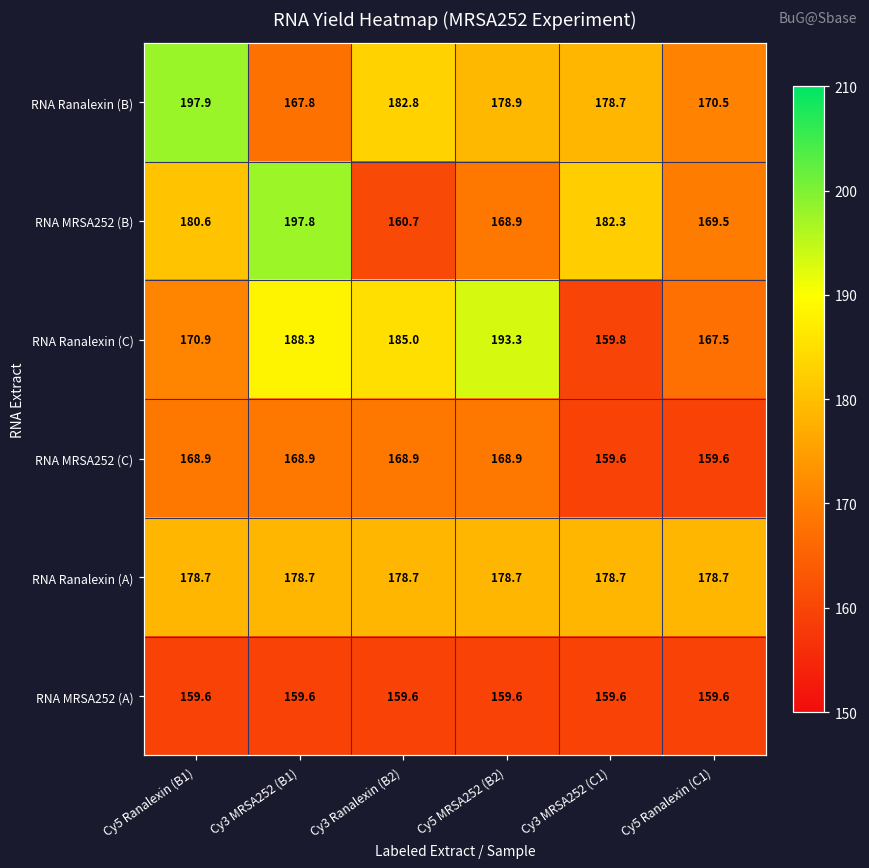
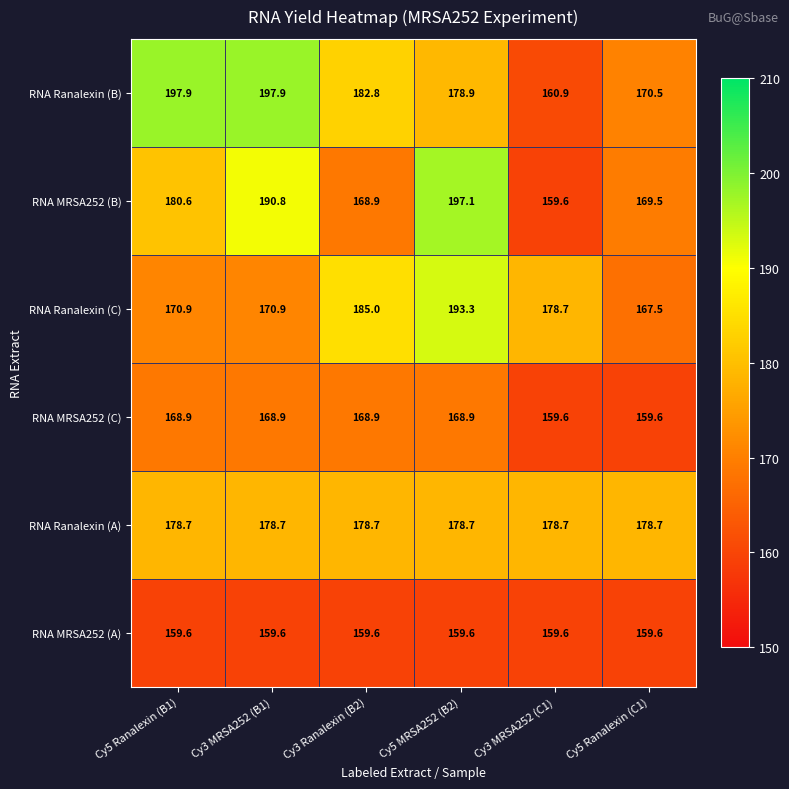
  {
    "RNA Ranalexin (B)": {
      "Cy5 Ranalexin (B1)": 197.9,
-     "Cy3 MRSA252 (B1)": 167.8,
+     "Cy3 MRSA252 (B1)": 197.9,
      "Cy3 Ranalexin (B2)": 182.8,
      "Cy5 MRSA252 (B2)": 178.9,
-     "Cy3 MRSA252 (C1)": 178.7,
+     "Cy3 MRSA252 (C1)": 160.9,
      "Cy5 Ranalexin (C1)": 170.5
    },
    "RNA MRSA252 (B)": {
      "Cy5 Ranalexin (B1)": 180.6,
-     "Cy3 MRSA252 (B1)": 197.8,
-     "Cy3 Ranalexin (B2)": 160.7,
-     "Cy5 MRSA252 (B2)": 168.9,
-     "Cy3 MRSA252 (C1)": 182.3,
+     "Cy3 MRSA252 (B1)": 190.8,
+     "Cy3 Ranalexin (B2)": 168.9,
+     "Cy5 MRSA252 (B2)": 197.1,
+     "Cy3 MRSA252 (C1)": 159.6,
      "Cy5 Ranalexin (C1)": 169.5
    },
    "RNA Ranalexin (C)": {
      "Cy5 Ranalexin (B1)": 170.9,
-     "Cy3 MRSA252 (B1)": 188.3,
+     "Cy3 MRSA252 (B1)": 170.9,
      "Cy3 Ranalexin (B2)": 185.0,
      "Cy5 MRSA252 (B2)": 193.3,
-     "Cy3 MRSA252 (C1)": 159.8,
+     "Cy3 MRSA252 (C1)": 178.7,
      "Cy5 Ranalexin (C1)": 167.5
    },
    "RNA MRSA252 (C)": {
      "Cy5 Ranalexin (B1)": 168.9,
      "Cy3 MRSA252 (B1)": 168.9,
      "Cy3 Ranalexin (B2)": 168.9,
      "Cy5 MRSA252 (B2)": 168.9,
      "Cy3 MRSA252 (C1)": 159.6,
      "Cy5 Ranalexin (C1)": 159.6
    },
    "RNA Ranalexin (A)": {
      "Cy5 Ranalexin (B1)": 178.7,
      "Cy3 MRSA252 (B1)": 178.7,
      "Cy3 Ranalexin (B2)": 178.7,
      "Cy5 MRSA252 (B2)": 178.7,
      "Cy3 MRSA252 (C1)": 178.7,
      "Cy5 Ranalexin (C1)": 178.7
    },
    "RNA MRSA252 (A)": {
      "Cy5 Ranalexin (B1)": 159.6,
      "Cy3 MRSA252 (B1)": 159.6,
      "Cy3 Ranalexin (B2)": 159.6,
      "Cy5 MRSA252 (B2)": 159.6,
      "Cy3 MRSA252 (C1)": 159.6,
      "Cy5 Ranalexin (C1)": 159.6
    }
  }
